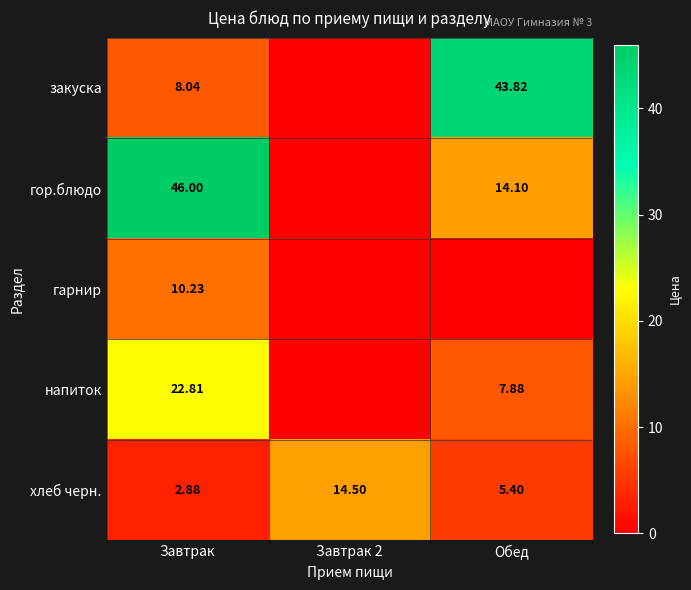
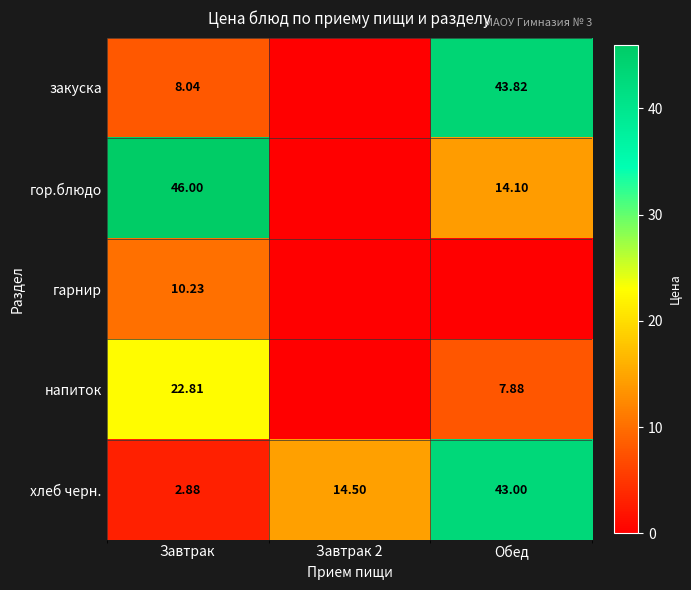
  {
    "закуска": {
      "Завтрак": 8.04,
      "Обед": 43.82
    },
    "гор.блюдо": {
      "Завтрак": 46.00,
      "Обед": 14.10
    },
    "гарнир": {
      "Завтрак": 10.23
    },
    "напиток": {
      "Завтрак": 22.81,
      "Обед": 7.88
    },
    "хлеб черн.": {
      "Завтрак": 2.88,
      "Завтрак 2": 14.50,
-     "Обед": 5.40
+     "Обед": 43.00
    }
  }
